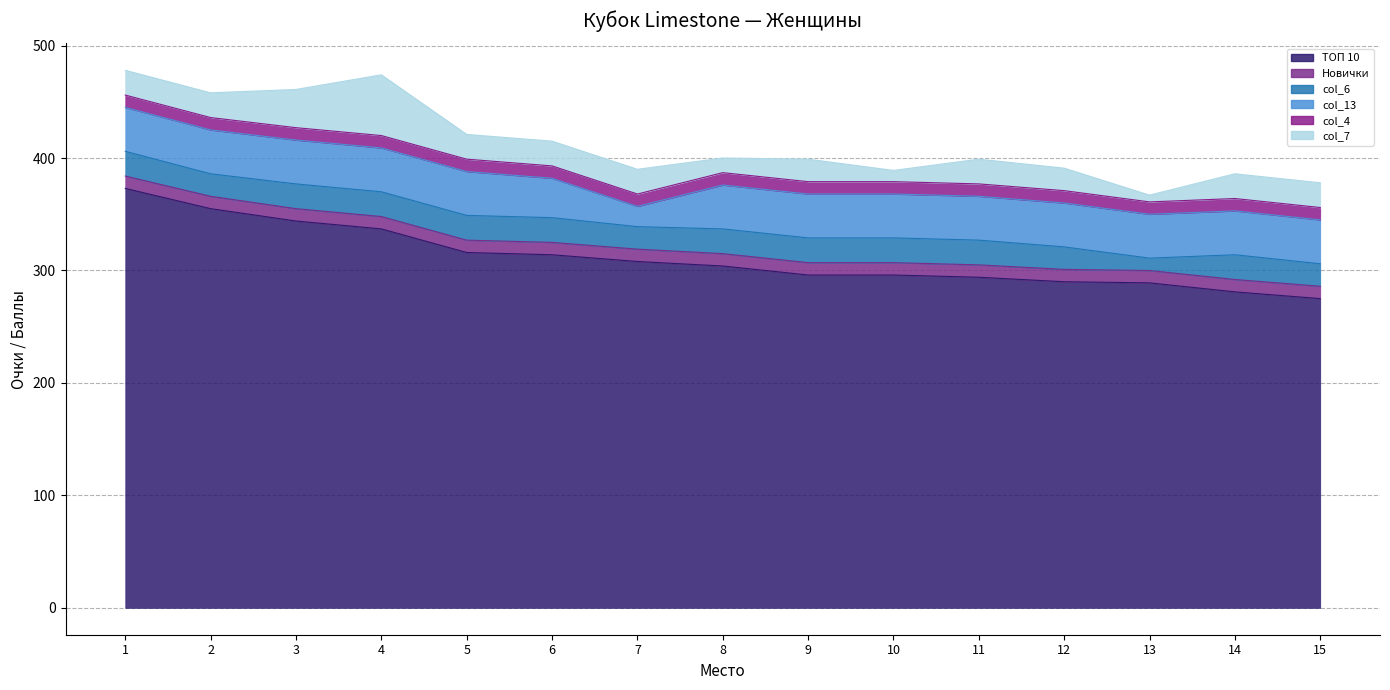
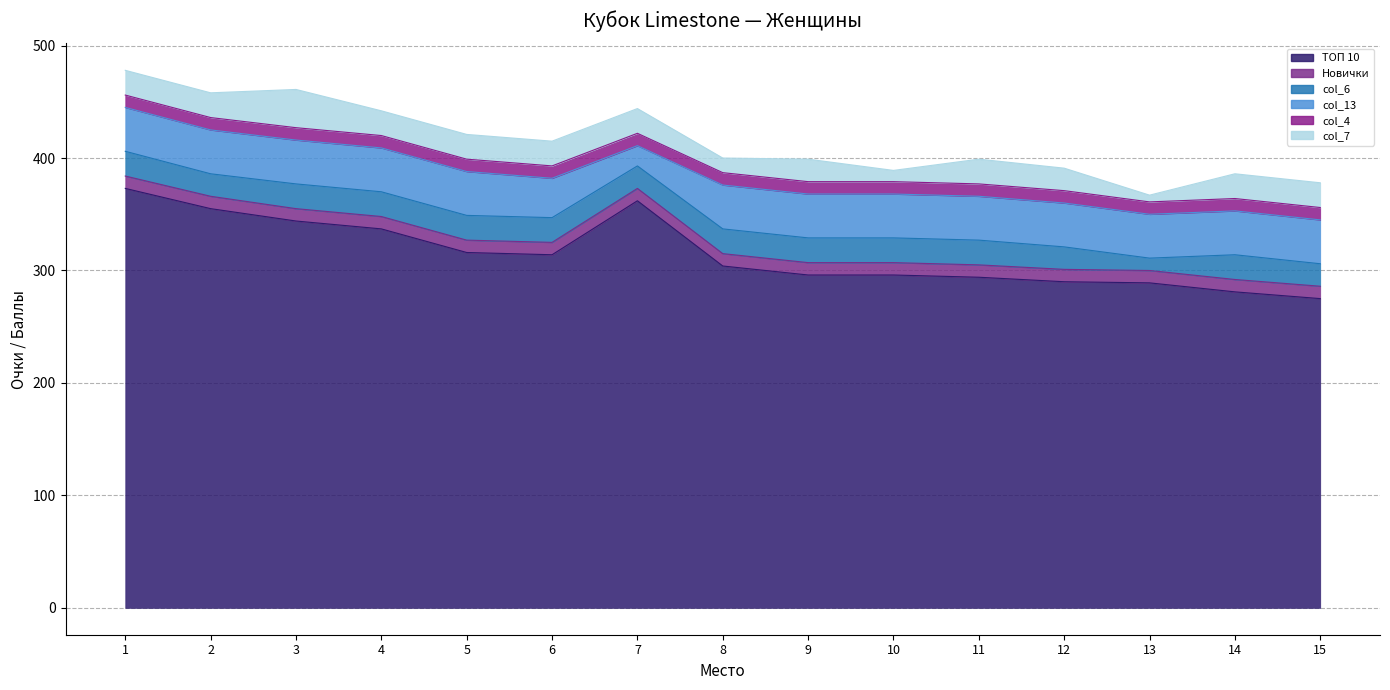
  {
    "ТОП 10": {
      "1": 373,
      "2": 355,
      "3": 344,
      "4": 337,
      "5": 316,
      "6": 314,
-     "7": 308,
+     "7": 362,
      "8": 304,
      "9": 296,
      "10": 296,
      "11": 294,
      "12": 290,
      "13": 289,
      "14": 281,
      "15": 275
    },
    "col_6": {
      "1": 22,
      "2": 20,
      "3": 22,
      "4": 22,
      "5": 22,
      "6": 22,
      "7": 20,
      "8": 22,
      "9": 22,
      "10": 22,
      "11": 22,
      "12": 20,
      "13": 11,
      "14": 22,
      "15": 20
    },
    "col_13": {
      "1": 39,
      "2": 39,
      "3": 39,
      "4": 39,
      "5": 39,
      "6": 35,
      "7": 18,
      "8": 39,
      "9": 39,
      "10": 39,
      "11": 39,
      "12": 39,
      "13": 39,
      "14": 39,
      "15": 39
    },
    "col_7": {
      "1": 22,
      "2": 22,
      "3": 34,
-     "4": 54,
+     "4": 22,
      "5": 22,
      "6": 22,
      "7": 22,
      "8": 13,
      "9": 20,
      "10": 10,
      "11": 22,
      "12": 20,
      "13": 6,
      "14": 22,
      "15": 22
    }
  }
